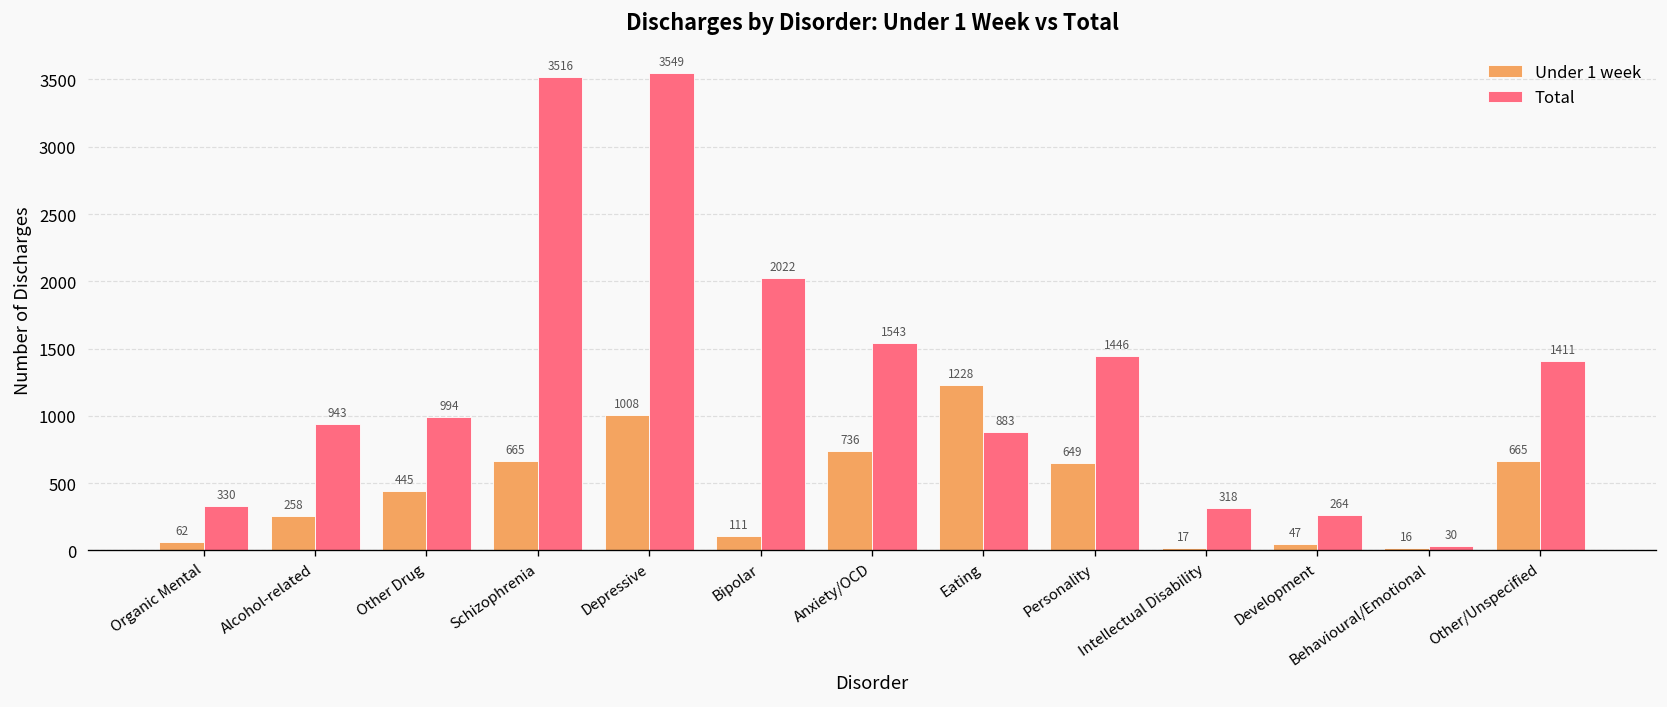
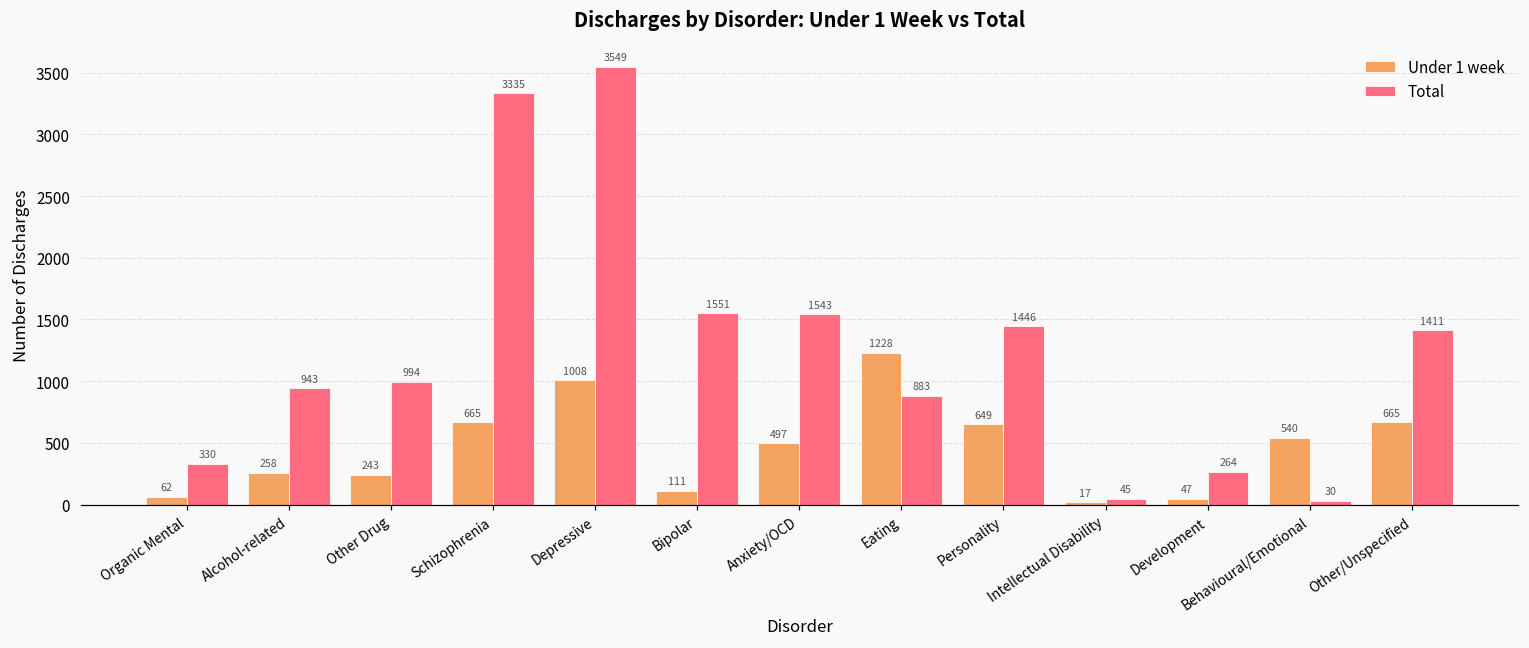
  {
    "Under 1 week": {
      "Organic Mental": 62,
      "Alcohol-related": 258,
-     "Other Drug": 445,
+     "Other Drug": 243,
      "Schizophrenia": 665,
      "Depressive": 1008,
      "Bipolar": 111,
-     "Anxiety/OCD": 736,
+     "Anxiety/OCD": 497,
      "Eating": 1228,
      "Personality": 649,
      "Intellectual Disability": 17,
      "Development": 47,
-     "Behavioural/Emotional": 16,
+     "Behavioural/Emotional": 540,
      "Other/Unspecified": 665
    },
    "Total": {
      "Organic Mental": 330,
      "Alcohol-related": 943,
      "Other Drug": 994,
-     "Schizophrenia": 3516,
+     "Schizophrenia": 3335,
      "Depressive": 3549,
-     "Bipolar": 2022,
+     "Bipolar": 1551,
      "Anxiety/OCD": 1543,
      "Eating": 883,
      "Personality": 1446,
-     "Intellectual Disability": 318,
+     "Intellectual Disability": 45,
      "Development": 264,
      "Behavioural/Emotional": 30,
      "Other/Unspecified": 1411
    }
  }
